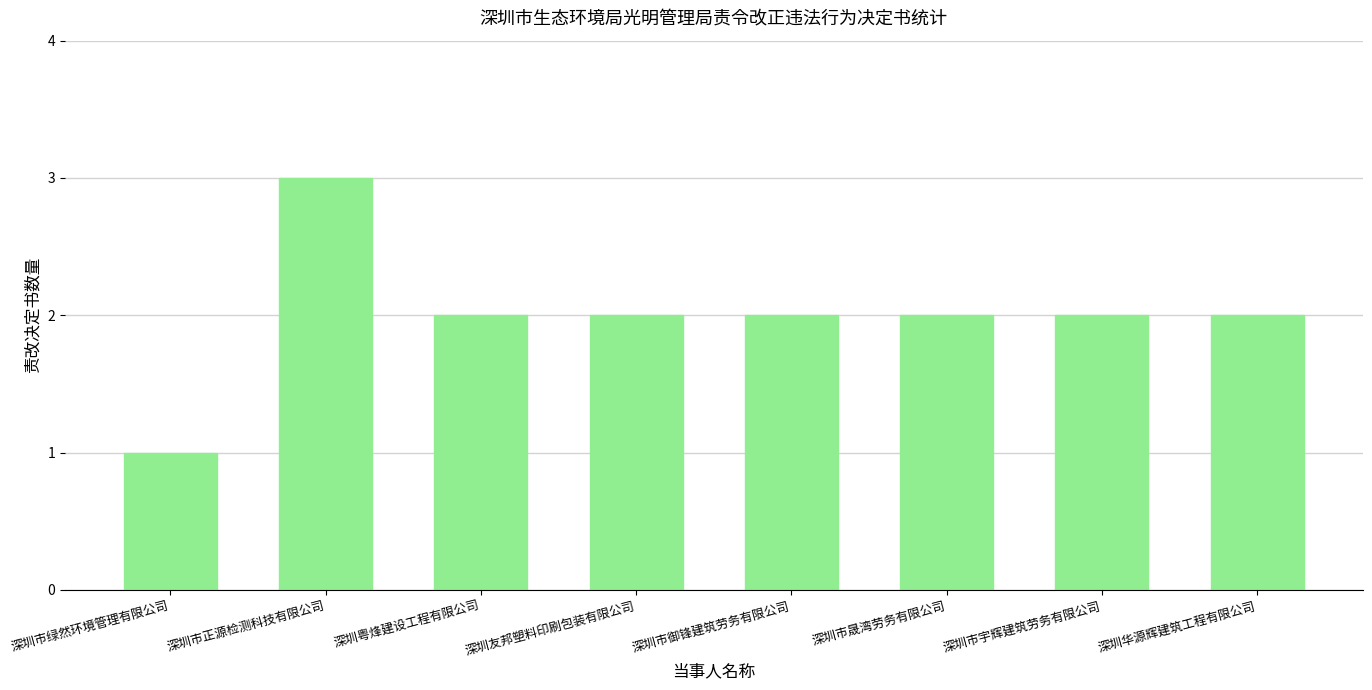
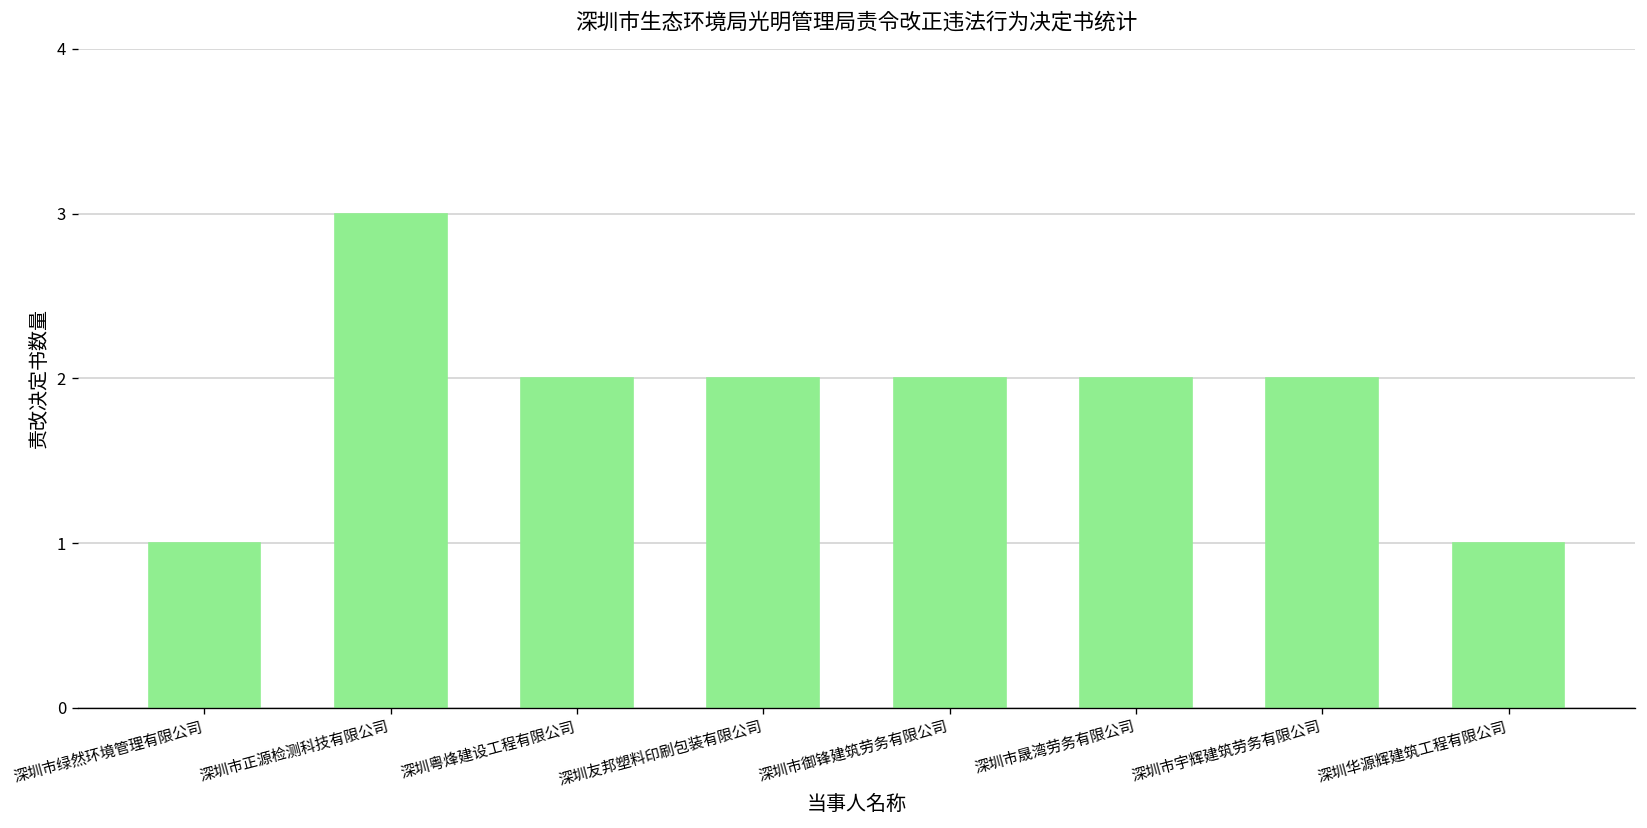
  {
    "深圳市绿然环境管理有限公司": 1,
    "深圳市正源检测科技有限公司": 3,
    "深圳粤烽建设工程有限公司": 2,
    "深圳友邦塑料印刷包装有限公司": 2,
    "深圳市御锋建筑劳务有限公司": 2,
    "深圳市晟湾劳务有限公司": 2,
    "深圳市宇辉建筑劳务有限公司": 2,
-   "深圳华源辉建筑工程有限公司": 2
+   "深圳华源辉建筑工程有限公司": 1
  }
